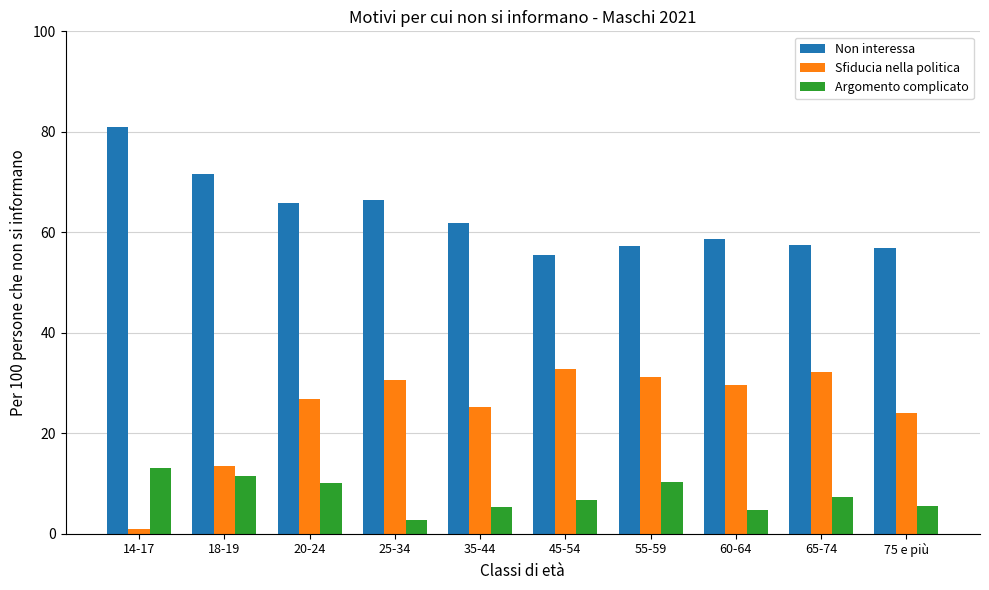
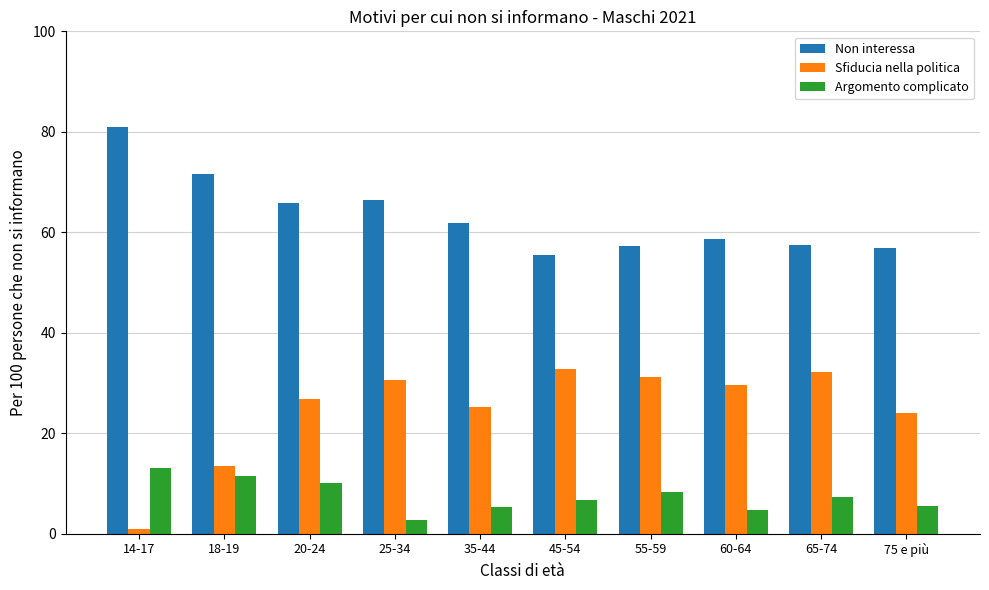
  {
    "Non interessa": {
      "14-17": 81,
      "18-19": 72,
      "20-24": 66,
      "25-34": 67,
      "35-44": 62,
      "45-54": 55,
      "55-59": 57,
      "60-64": 59,
      "65-74": 58,
      "75 e più": 57
    },
    "Sfiducia nella politica": {
      "14-17": 1,
      "18-19": 13,
      "20-24": 27,
      "25-34": 31,
      "35-44": 25,
      "45-54": 33,
      "55-59": 31,
      "60-64": 30,
      "65-74": 32,
      "75 e più": 24
    },
    "Argomento complicato": {
      "14-17": 13,
      "18-19": 11,
      "20-24": 10,
      "25-34": 3,
      "35-44": 5,
      "45-54": 7,
-     "55-59": 10,
+     "55-59": 8,
      "60-64": 5,
      "65-74": 7,
      "75 e più": 6
    }
  }
